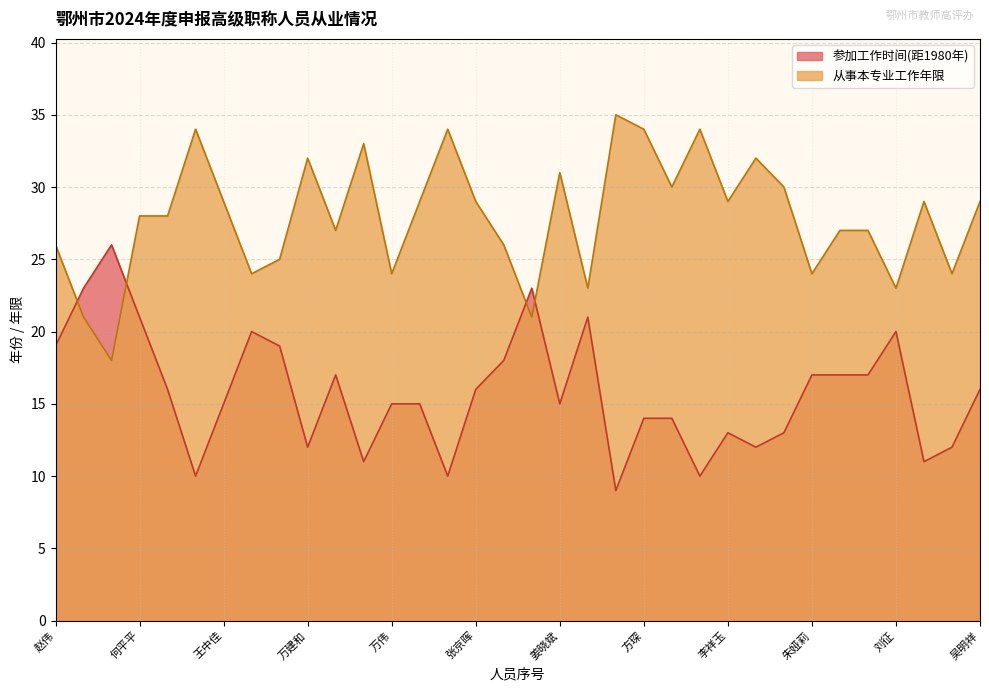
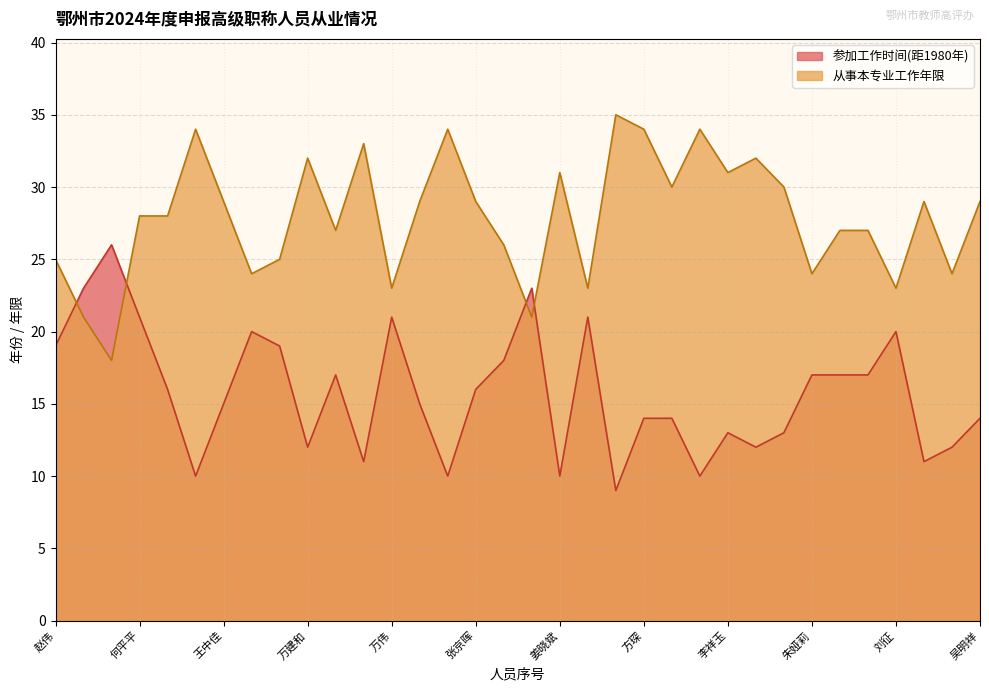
  {
    "参加工作时间(距1980年)": {
      "赵伟": 19.0,
      "何平平": 21.0,
      "王中佳": 15.0,
      "万建和": 12.0,
-     "万伟": 15.0,
+     "万伟": 21.0,
      "张京晖": 16.0,
-     "姜晓斌": 15.0,
+     "姜晓斌": 10.0,
      "方琛": 14.0,
      "李祥玉": 13.0,
      "朱娅莉": 17.0,
      "刘征": 20.0,
-     "吴明祥": 16.0
+     "吴明祥": 14.0
    },
    "从事本专业工作年限": {
-     "赵伟": 26,
+     "赵伟": 25,
      "何平平": 28,
      "王中佳": 29,
      "万建和": 32,
-     "万伟": 24,
+     "万伟": 23,
      "张京晖": 29,
      "姜晓斌": 31,
      "方琛": 34,
-     "李祥玉": 29,
+     "李祥玉": 31,
      "朱娅莉": 24,
      "刘征": 23,
      "吴明祥": 29
    }
  }
